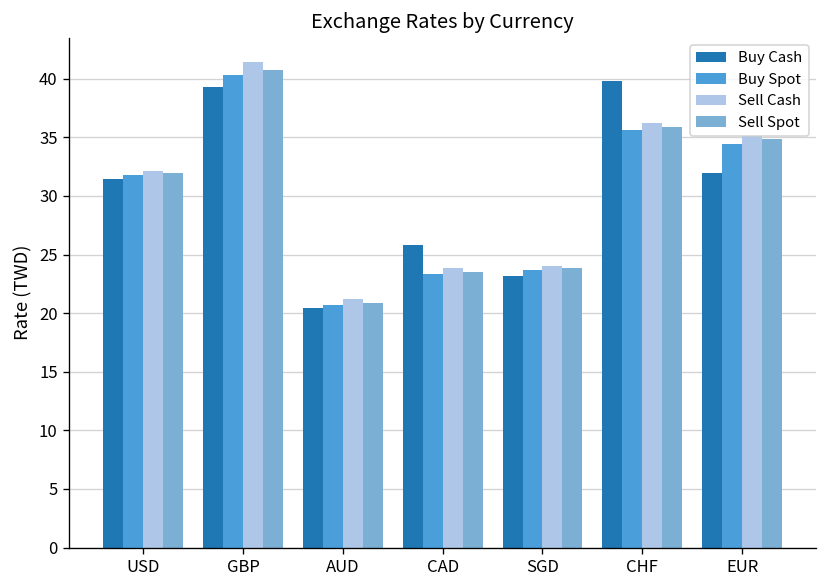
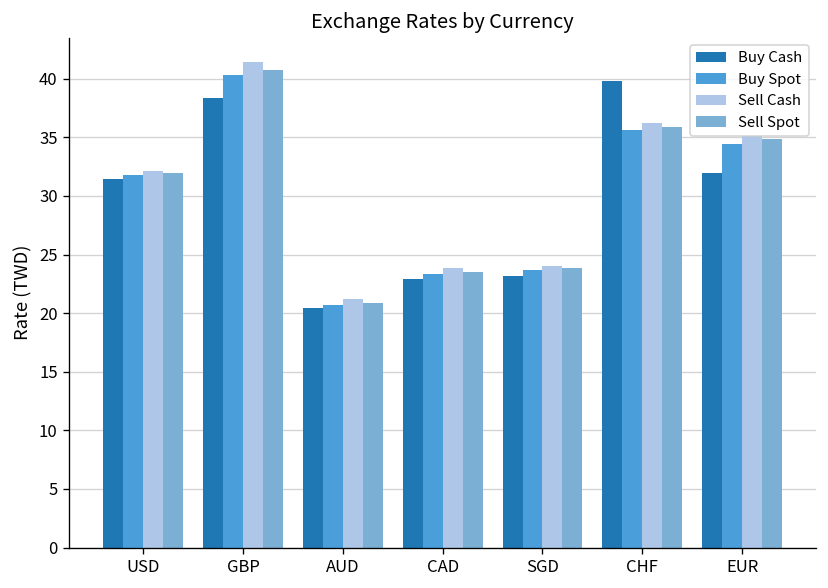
  {
    "Buy Cash": {
      "USD": 31,
-     "GBP": 39,
+     "GBP": 38,
      "AUD": 20,
-     "CAD": 26,
+     "CAD": 23,
      "SGD": 23,
      "CHF": 40,
      "EUR": 32
    }
  }
